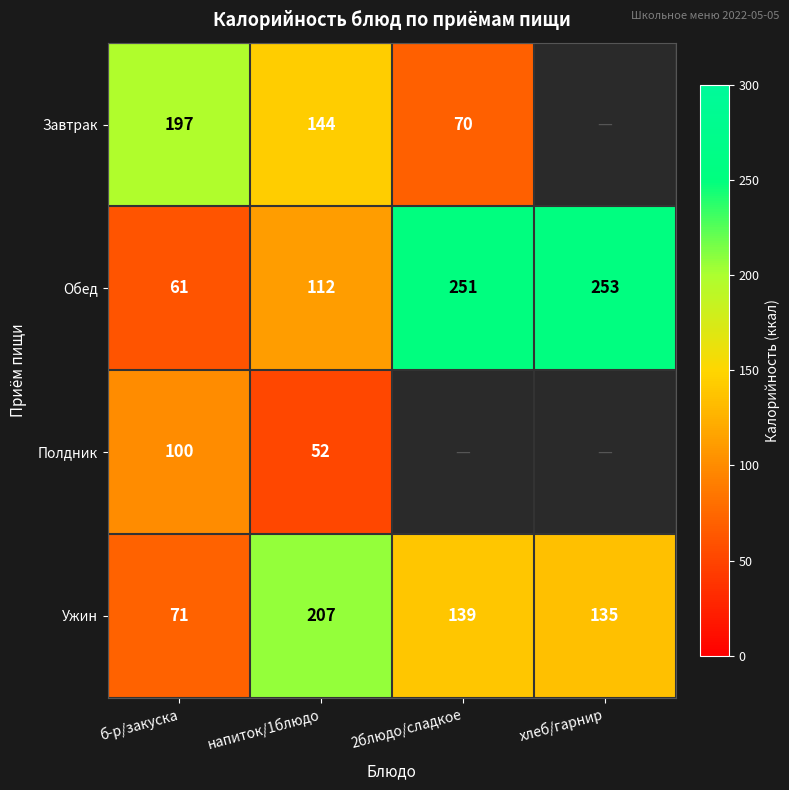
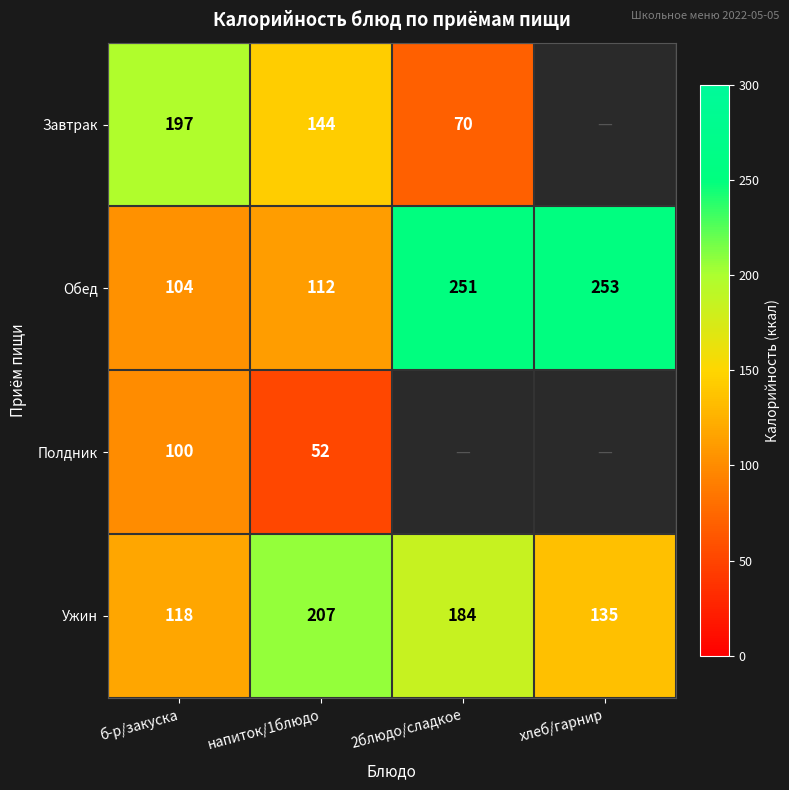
  {
    "Завтрак": {
      "б-р/закуска": 197,
      "напиток/1блюдо": 144,
      "2блюдо/сладкое": 70
    },
    "Обед": {
-     "б-р/закуска": 61,
+     "б-р/закуска": 104,
      "напиток/1блюдо": 112,
      "2блюдо/сладкое": 251,
      "хлеб/гарнир": 253
    },
    "Полдник": {
      "б-р/закуска": 100,
      "напиток/1блюдо": 52
    },
    "Ужин": {
-     "б-р/закуска": 71,
+     "б-р/закуска": 118,
      "напиток/1блюдо": 207,
-     "2блюдо/сладкое": 139,
+     "2блюдо/сладкое": 184,
      "хлеб/гарнир": 135
    }
  }
